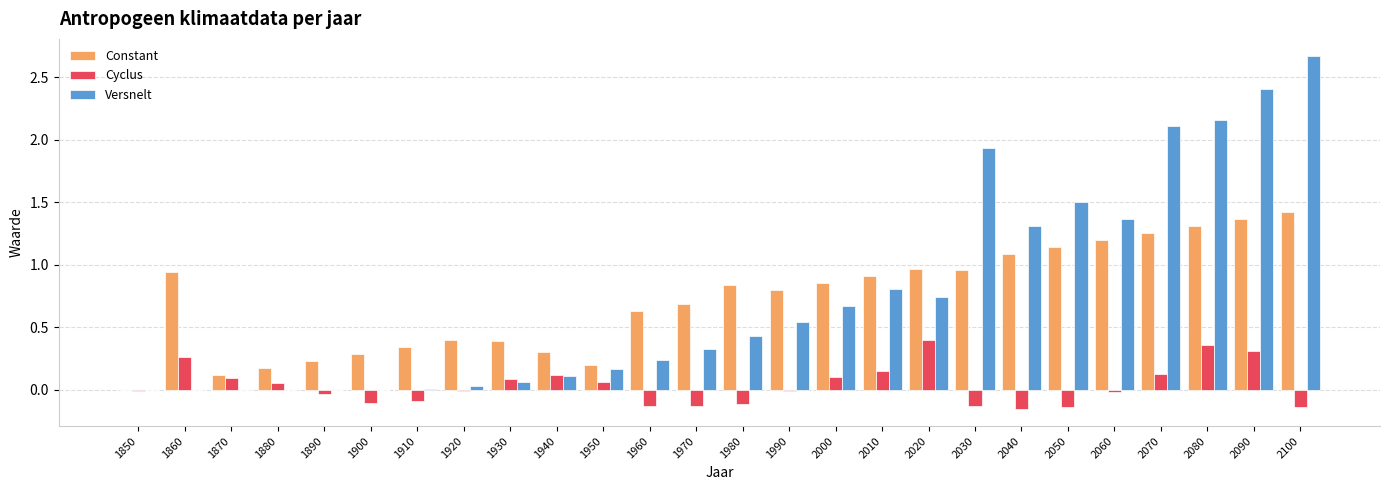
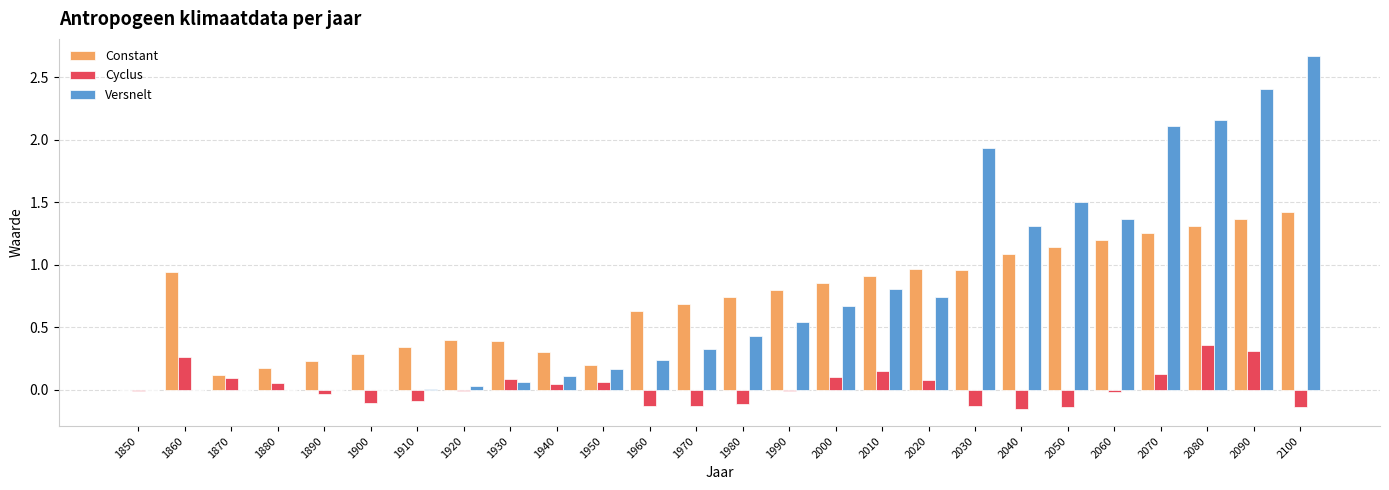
  {
    "Constant": {
      "1850": 0.00,
      "1860": 0.95,
      "1870": 0.11,
      "1880": 0.17,
      "1890": 0.23,
      "1900": 0.29,
      "1910": 0.34,
      "1920": 0.40,
      "1930": 0.39,
      "1940": 0.30,
      "1950": 0.20,
      "1960": 0.63,
      "1970": 0.68,
-     "1980": 0.84,
+     "1980": 0.74,
      "1990": 0.80,
      "2000": 0.86,
      "2010": 0.91,
      "2020": 0.97,
      "2030": 0.96,
      "2040": 1.08,
      "2050": 1.14,
      "2060": 1.20,
      "2070": 1.25,
      "2080": 1.31,
      "2090": 1.37,
      "2100": 1.43
    },
    "Cyclus": {
      "1860": 0.26,
      "1870": 0.10,
      "1880": 0.05,
      "1890": -0.04,
      "1900": -0.10,
      "1910": -0.09,
      "1930": 0.09,
-     "1940": 0.12,
+     "1940": 0.05,
      "1950": 0.06,
      "1960": -0.13,
      "1970": -0.13,
      "1980": -0.11,
      "2000": 0.10,
      "2010": 0.15,
-     "2020": 0.40,
+     "2020": 0.08,
      "2030": -0.13,
      "2040": -0.15,
      "2050": -0.14,
      "2070": 0.12,
      "2080": 0.36,
      "2090": 0.31,
      "2100": -0.14
    },
    "Versnelt": {
      "1850": 0.00,
      "1860": 0.00,
      "1870": 0.00,
      "1880": 0.00,
      "1890": 0.00,
      "1900": 0.00,
      "1920": 0.03,
      "1930": 0.06,
      "1940": 0.11,
      "1950": 0.17,
      "1960": 0.24,
      "1970": 0.33,
      "1980": 0.43,
      "1990": 0.54,
      "2000": 0.67,
      "2010": 0.81,
      "2020": 0.74,
      "2030": 1.93,
      "2040": 1.31,
      "2050": 1.50,
      "2060": 1.36,
      "2070": 2.11,
      "2080": 2.16,
      "2090": 2.41,
      "2100": 2.67
    }
  }
